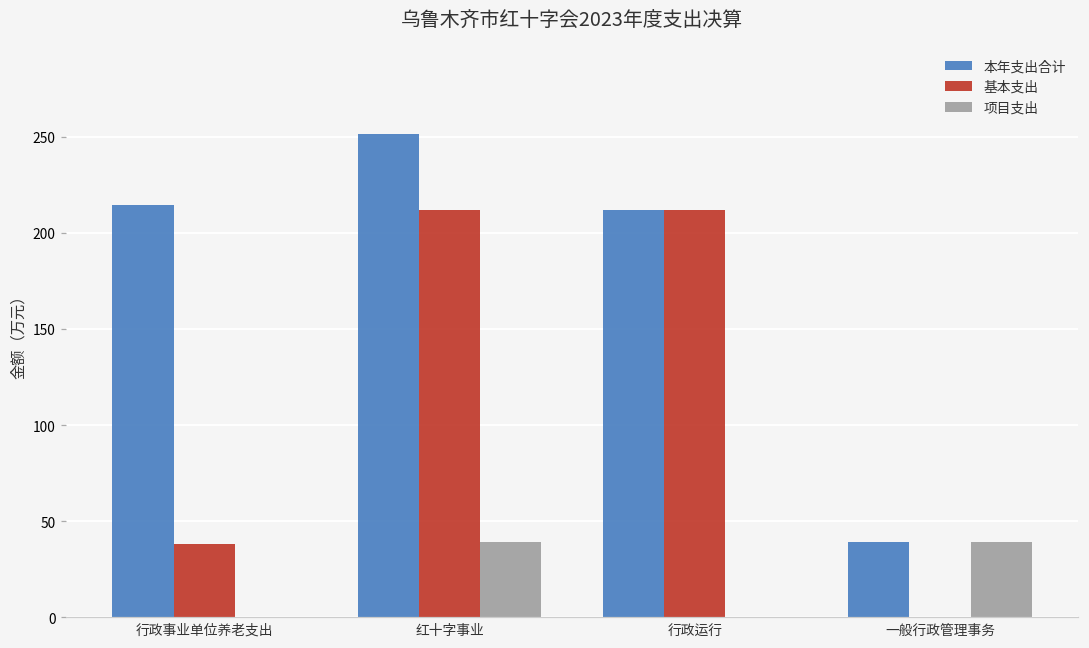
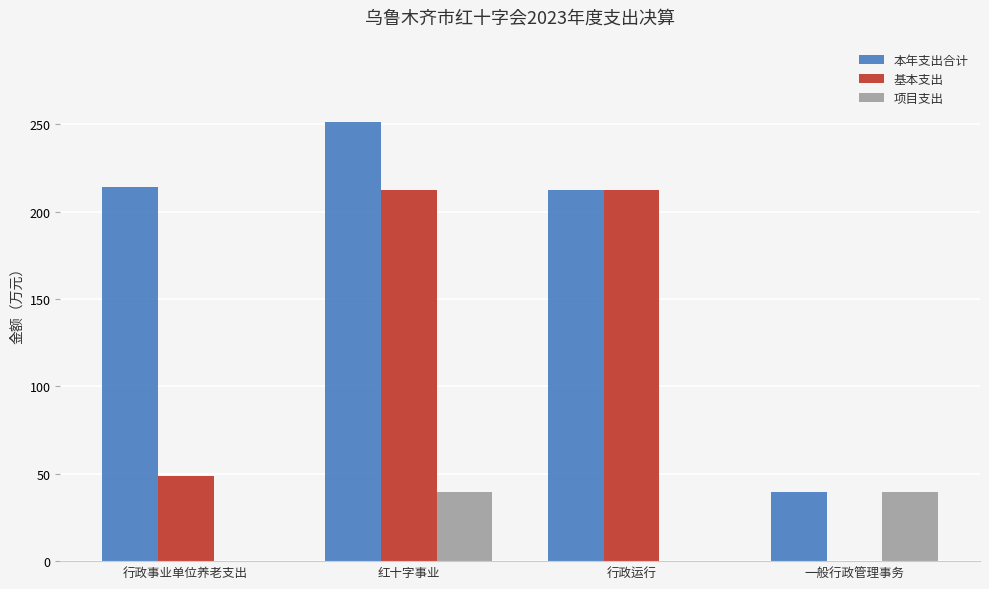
  {
    "本年支出合计": {
      "行政事业单位养老支出": 214,
      "红十字事业": 251,
      "行政运行": 212,
      "一般行政管理事务": 39
    },
    "基本支出": {
-     "行政事业单位养老支出": 38,
+     "行政事业单位养老支出": 49,
      "红十字事业": 212,
      "行政运行": 212,
      "一般行政管理事务": 0
    },
    "项目支出": {
      "行政事业单位养老支出": 0,
      "红十字事业": 39,
      "行政运行": 0,
      "一般行政管理事务": 39
    }
  }
